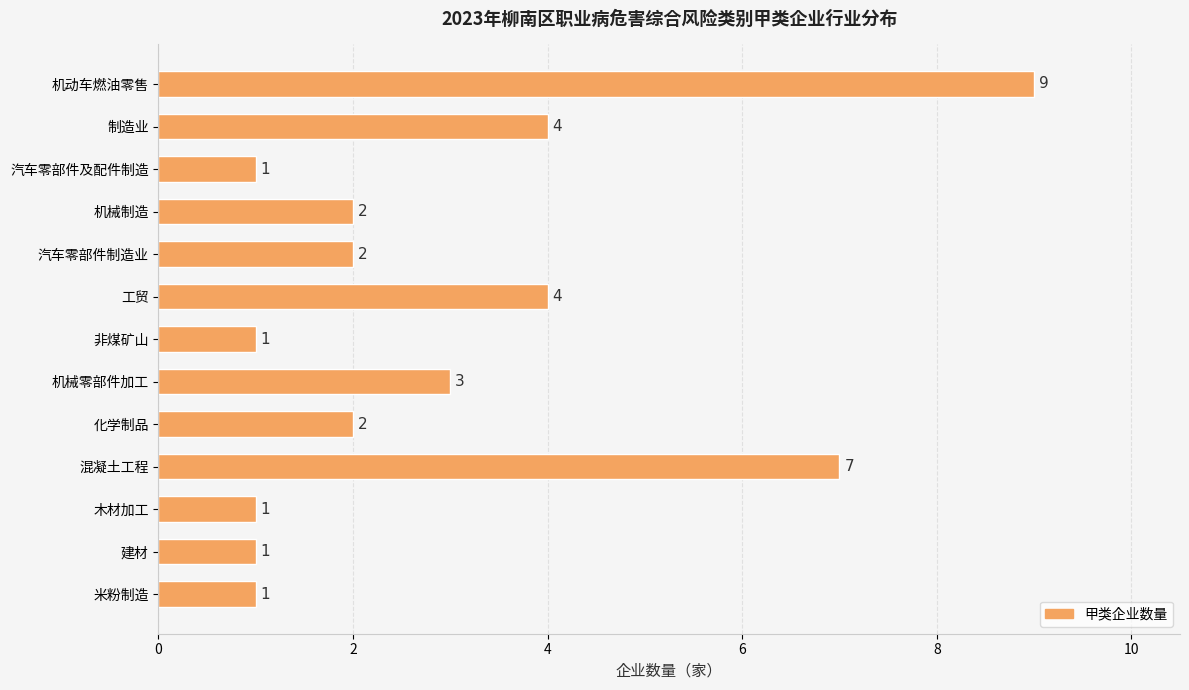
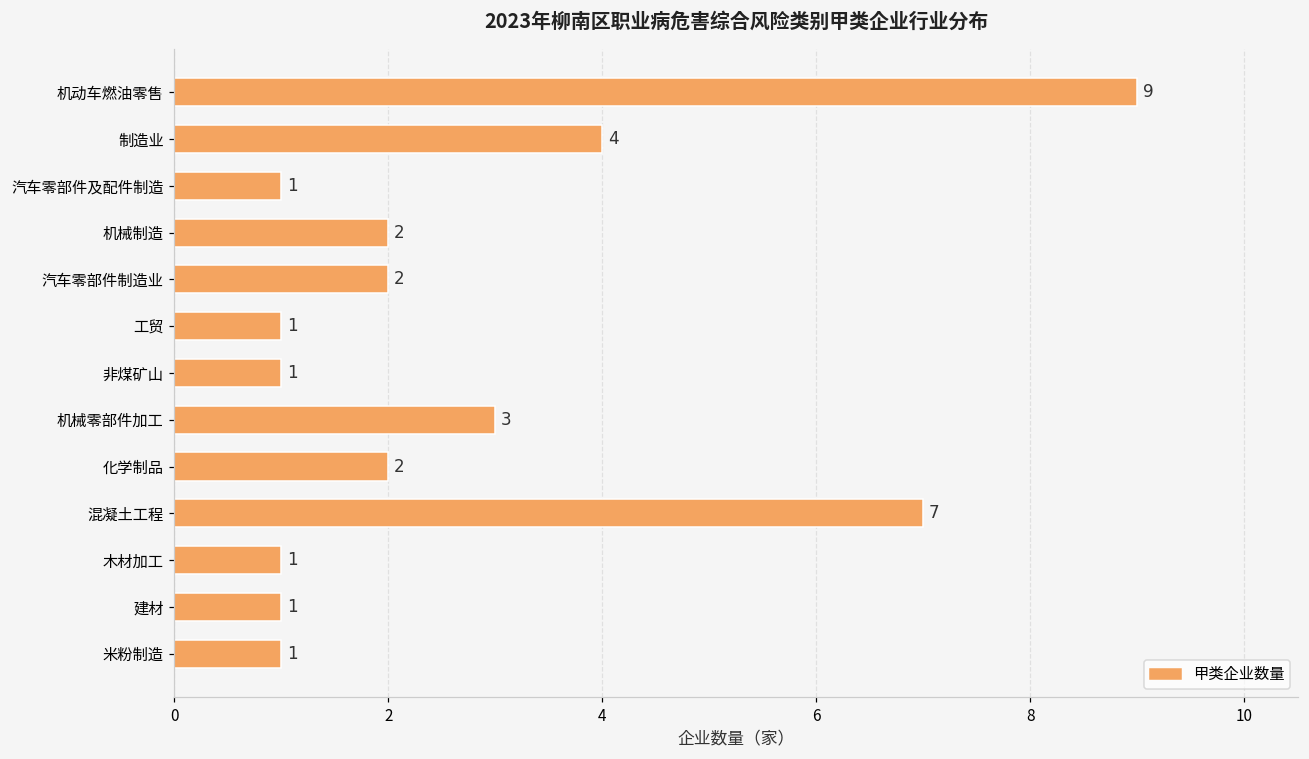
  {
    "机动车燃油零售": 9,
    "制造业": 4,
    "汽车零部件及配件制造": 1,
    "机械制造": 2,
    "汽车零部件制造业": 2,
-   "工贸": 4,
+   "工贸": 1,
    "非煤矿山": 1,
    "机械零部件加工": 3,
    "化学制品": 2,
    "混凝土工程": 7,
    "木材加工": 1,
    "建材": 1,
    "米粉制造": 1
  }
